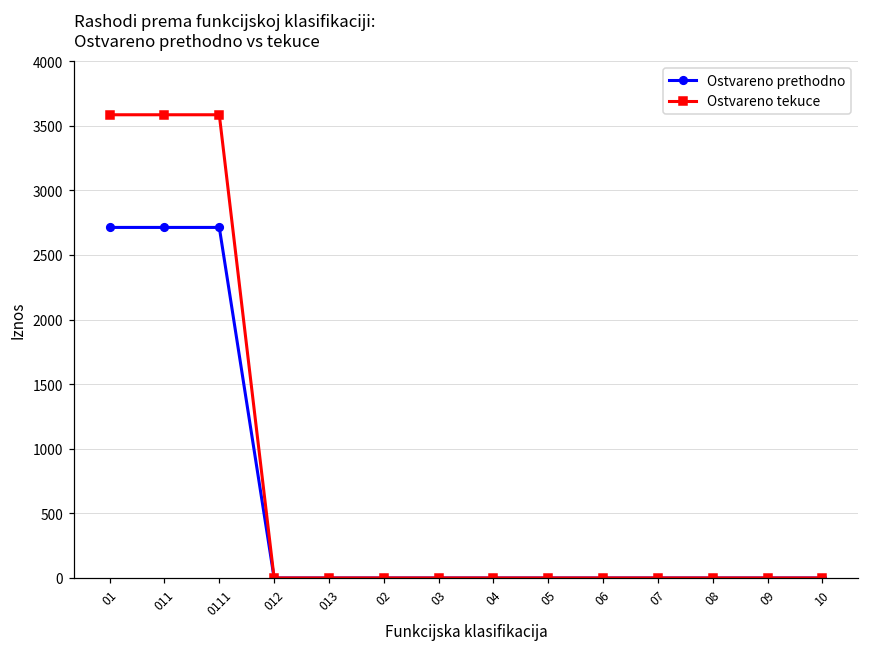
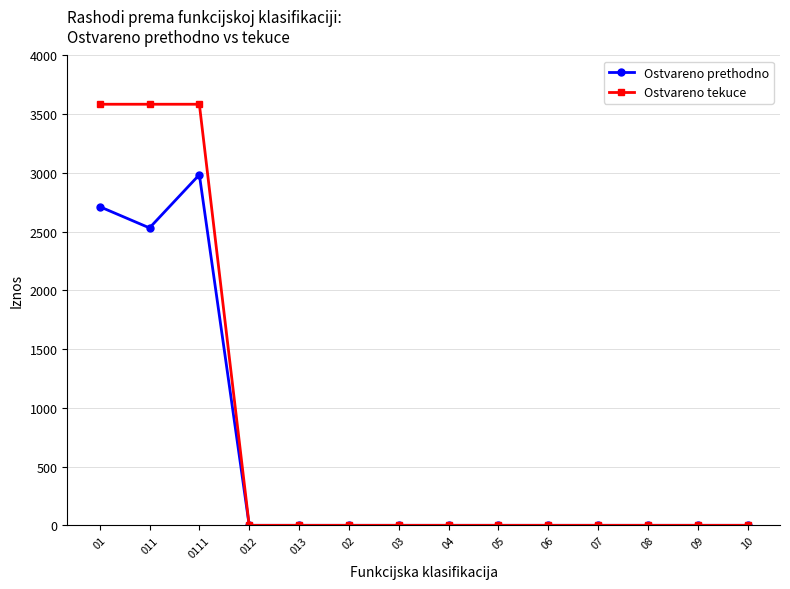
  {
    "Ostvareno prethodno": {
      "01": 2710,
-     "011": 2710,
-     "0111": 2710
+     "011": 2530,
+     "0111": 2990
    },
    "Ostvareno tekuce": {
      "01": 3580,
      "011": 3580,
      "0111": 3580
    }
  }
